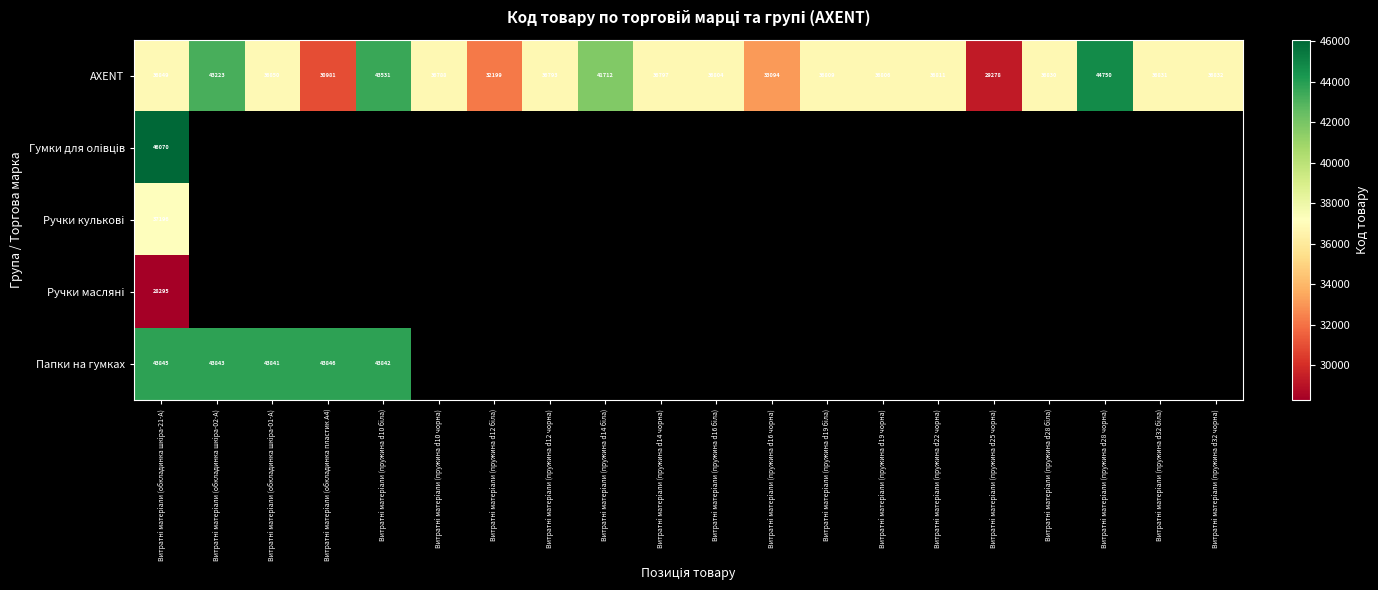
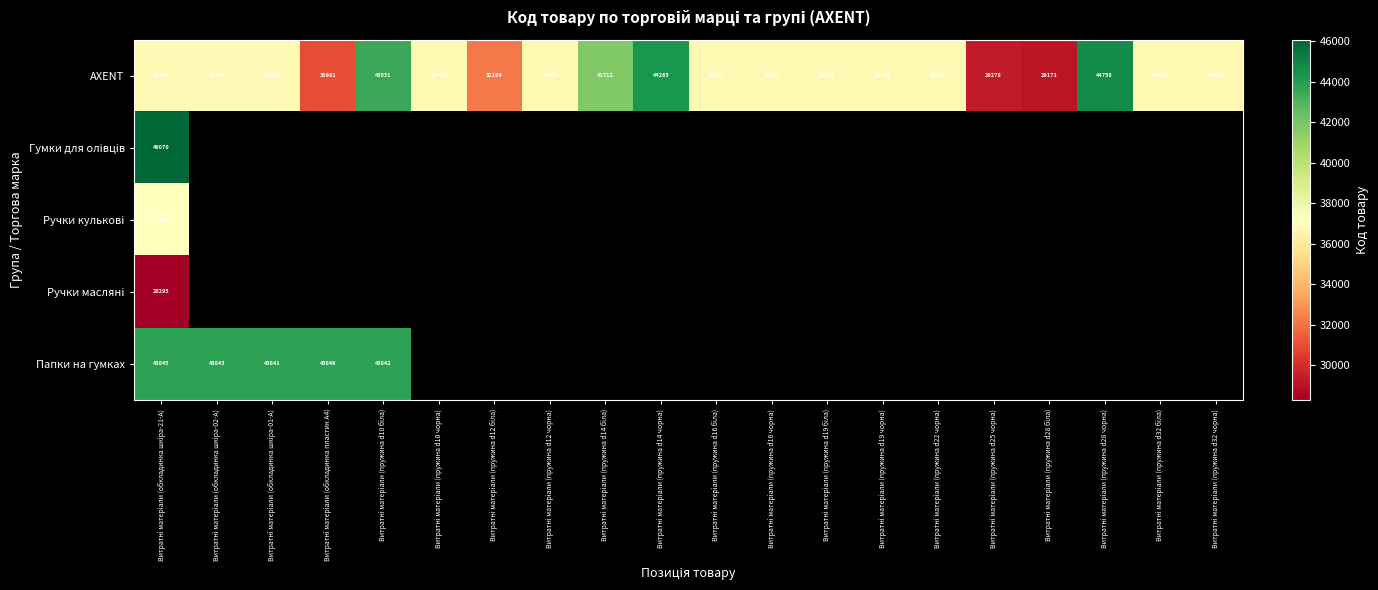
  {
    "AXENT": {
      "Витратні матеріали (обкладинка шкіра-21-A)": 36849,
-     "Витратні матеріали (обкладинка шкіра-02-A)": 43223,
+     "Витратні матеріали (обкладинка шкіра-02-A)": 36854,
      "Витратні матеріали (обкладинка шкіра-01-A)": 36850,
      "Витратні матеріали (обкладинка пластик A4)": 30981,
      "Витратні матеріали (пружина d10 біла)": 43531,
      "Витратні матеріали (пружина d10 чорна)": 36788,
      "Витратні матеріали (пружина d12 біла)": 32199,
      "Витратні матеріали (пружина d12 чорна)": 36793,
      "Витратні матеріали (пружина d14 біла)": 41712,
-     "Витратні матеріали (пружина d14 чорна)": 36797,
+     "Витратні матеріали (пружина d14 чорна)": 44265,
      "Витратні матеріали (пружина d16 біла)": 36804,
-     "Витратні матеріали (пружина d16 чорна)": 33094,
+     "Витратні матеріали (пружина d16 чорна)": 36801,
      "Витратні матеріали (пружина d19 біла)": 36809,
      "Витратні матеріали (пружина d19 чорна)": 36806,
      "Витратні матеріали (пружина d22 чорна)": 36811,
      "Витратні матеріали (пружина d25 чорна)": 29278,
-     "Витратні матеріали (пружина d28 біла)": 36830,
+     "Витратні матеріали (пружина d28 біла)": 29171,
      "Витратні матеріали (пружина d28 чорна)": 44750,
      "Витратні матеріали (пружина d32 біла)": 36831,
      "Витратні матеріали (пружина d32 чорна)": 36832
    },
    "Гумки для олівців": {
      "Витратні матеріали (обкладинка шкіра-21-A)": 46070
    },
    "Ручки кулькові": {
      "Витратні матеріали (обкладинка шкіра-21-A)": 37196
    },
    "Ручки масляні": {
      "Витратні матеріали (обкладинка шкіра-21-A)": 28295
    },
    "Папки на гумках": {
      "Витратні матеріали (обкладинка шкіра-21-A)": 43845,
      "Витратні матеріали (обкладинка шкіра-02-A)": 43843,
      "Витратні матеріали (обкладинка шкіра-01-A)": 43841,
      "Витратні матеріали (обкладинка пластик A4)": 43846,
      "Витратні матеріали (пружина d10 біла)": 43842
    }
  }
